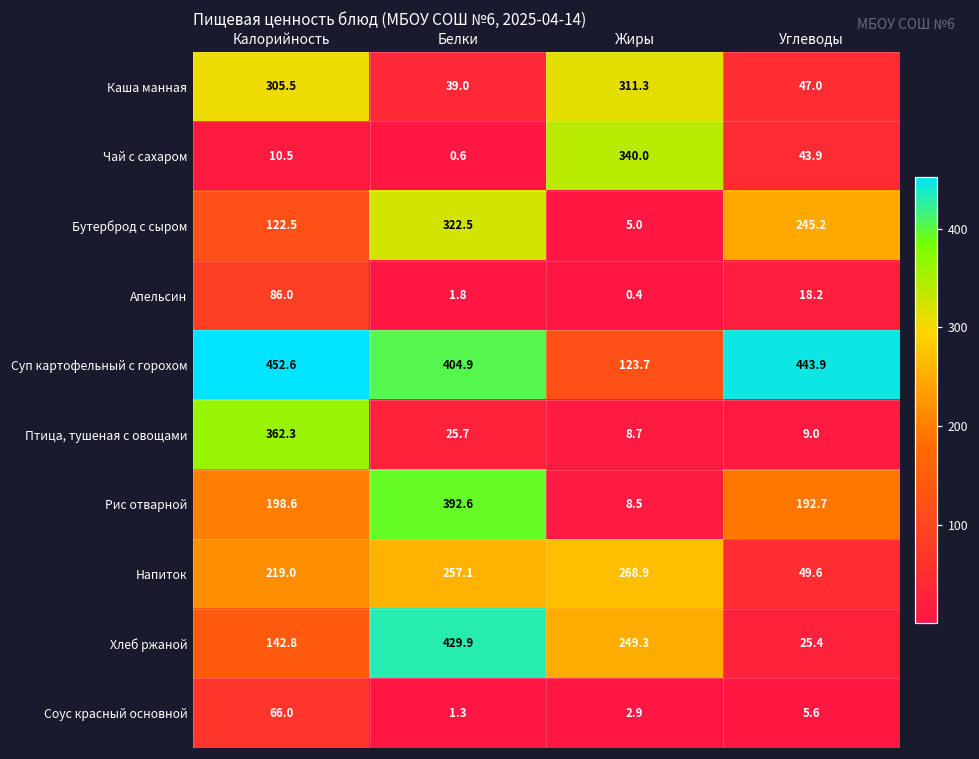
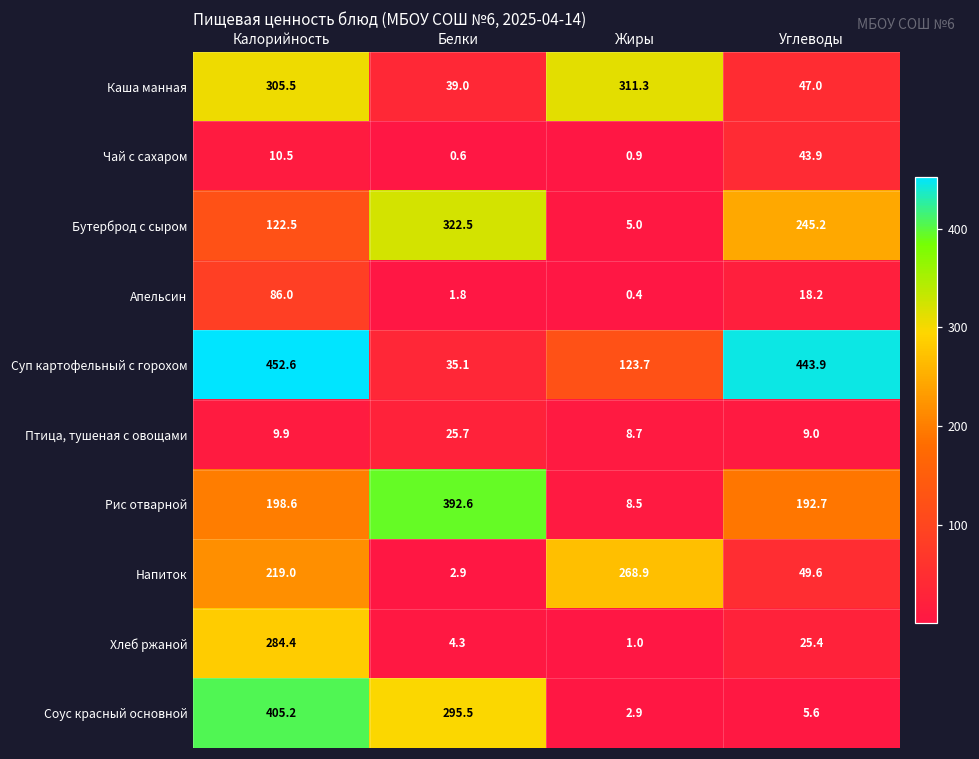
  {
    "Каша манная": {
      "Калорийность": 305.5,
      "Белки": 39.0,
      "Жиры": 311.3,
      "Углеводы": 47.0
    },
    "Чай с сахаром": {
      "Калорийность": 10.5,
      "Белки": 0.6,
-     "Жиры": 340.0,
+     "Жиры": 0.9,
      "Углеводы": 43.9
    },
    "Бутерброд с сыром": {
      "Калорийность": 122.5,
      "Белки": 322.5,
      "Жиры": 5.0,
      "Углеводы": 245.2
    },
    "Апельсин": {
      "Калорийность": 86.0,
      "Белки": 1.8,
      "Жиры": 0.4,
      "Углеводы": 18.2
    },
    "Суп картофельный с горохом": {
      "Калорийность": 452.6,
-     "Белки": 404.9,
+     "Белки": 35.1,
      "Жиры": 123.7,
      "Углеводы": 443.9
    },
    "Птица, тушеная с овощами": {
-     "Калорийность": 362.3,
+     "Калорийность": 9.9,
      "Белки": 25.7,
      "Жиры": 8.7,
      "Углеводы": 9.0
    },
    "Рис отварной": {
      "Калорийность": 198.6,
      "Белки": 392.6,
      "Жиры": 8.5,
      "Углеводы": 192.7
    },
    "Напиток": {
      "Калорийность": 219.0,
-     "Белки": 257.1,
+     "Белки": 2.9,
      "Жиры": 268.9,
      "Углеводы": 49.6
    },
    "Хлеб ржаной": {
-     "Калорийность": 142.8,
-     "Белки": 429.9,
-     "Жиры": 249.3,
+     "Калорийность": 284.4,
+     "Белки": 4.3,
+     "Жиры": 1.0,
      "Углеводы": 25.4
    },
    "Соус красный основной": {
-     "Калорийность": 66.0,
-     "Белки": 1.3,
+     "Калорийность": 405.2,
+     "Белки": 295.5,
      "Жиры": 2.9,
      "Углеводы": 5.6
    }
  }
